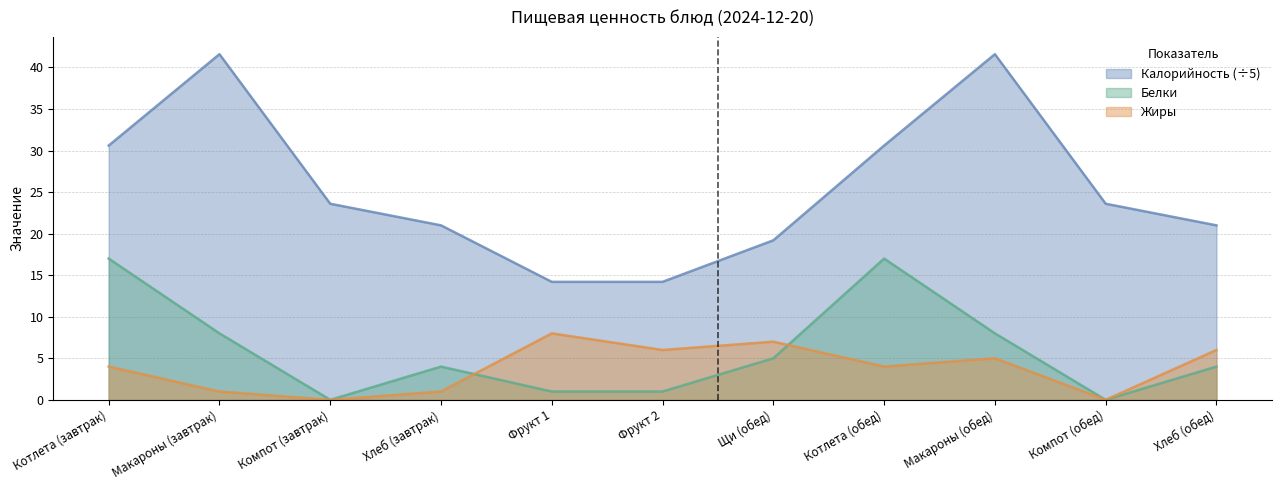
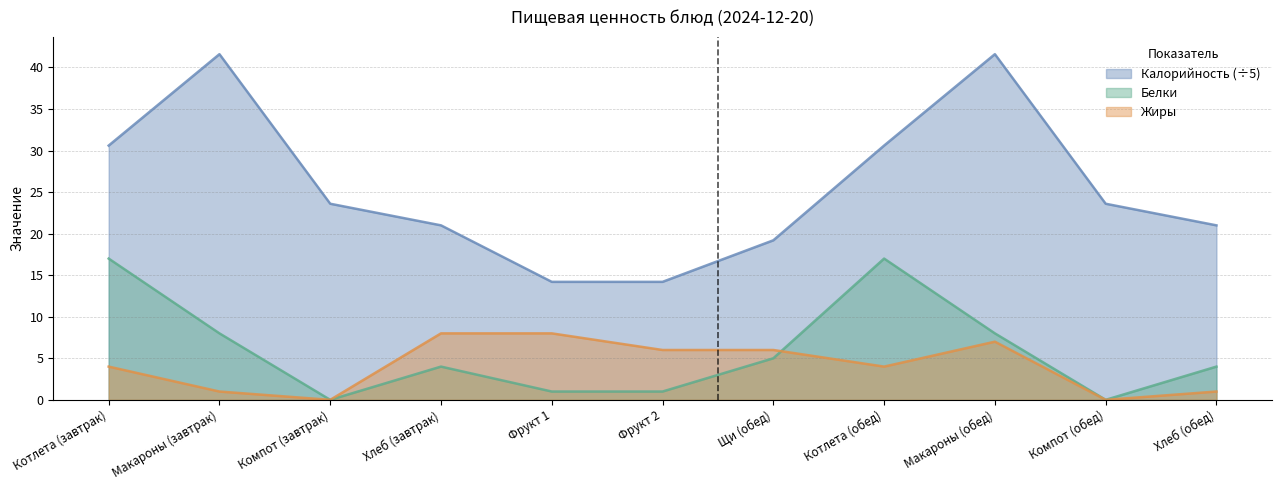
  {
    "Жиры": {
      "Котлета (завтрак)": 4,
      "Макароны (завтрак)": 1,
-     "Хлеб (завтрак)": 1,
+     "Хлеб (завтрак)": 8,
      "Фрукт 1": 8,
      "Фрукт 2": 6,
-     "Щи (обед)": 7,
+     "Щи (обед)": 6,
      "Котлета (обед)": 4,
-     "Макароны (обед)": 5,
-     "Хлеб (обед)": 6
+     "Макароны (обед)": 7,
+     "Хлеб (обед)": 1
    }
  }
